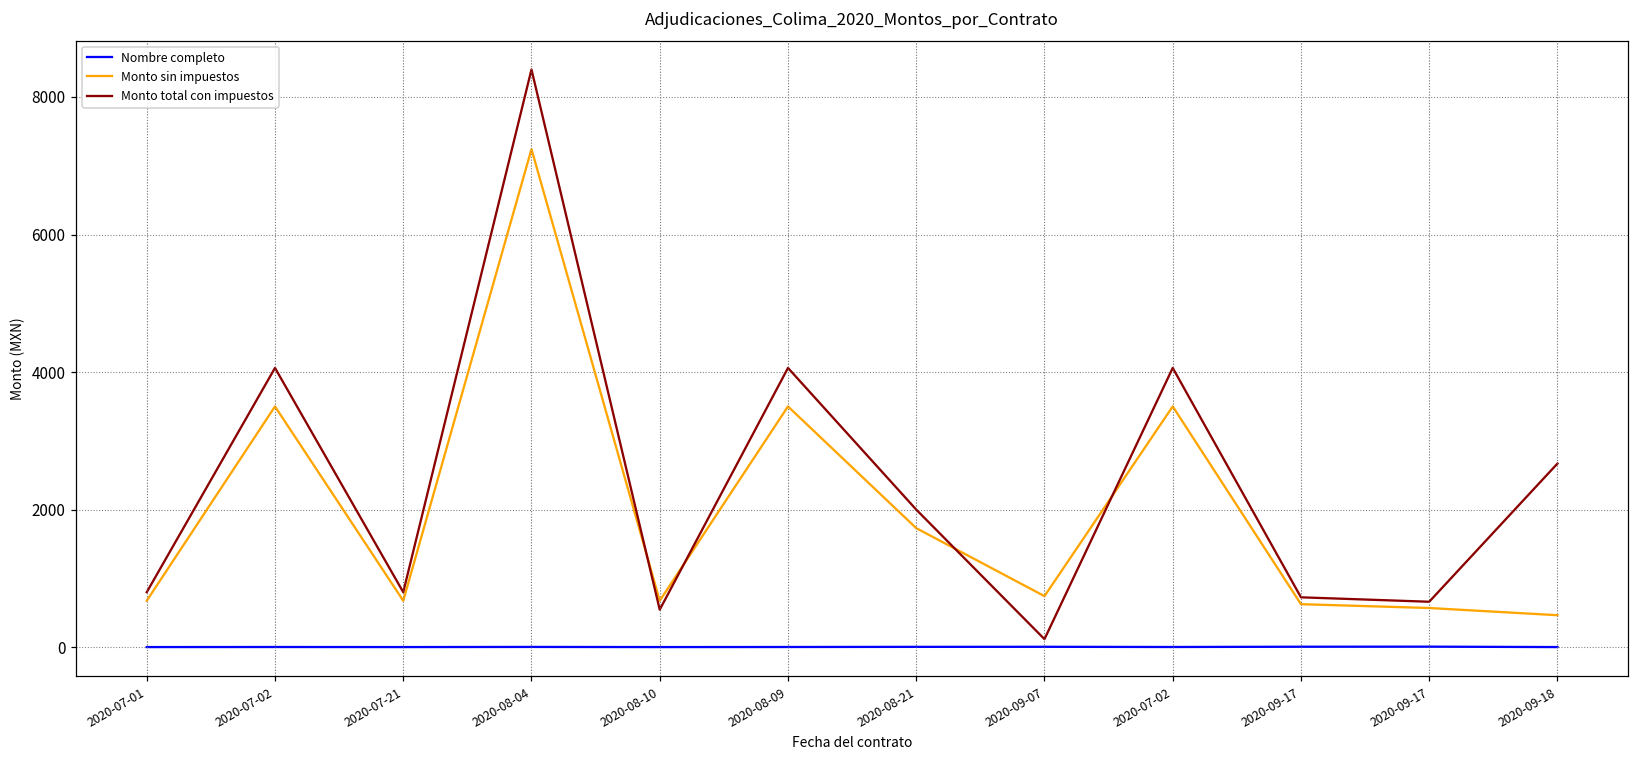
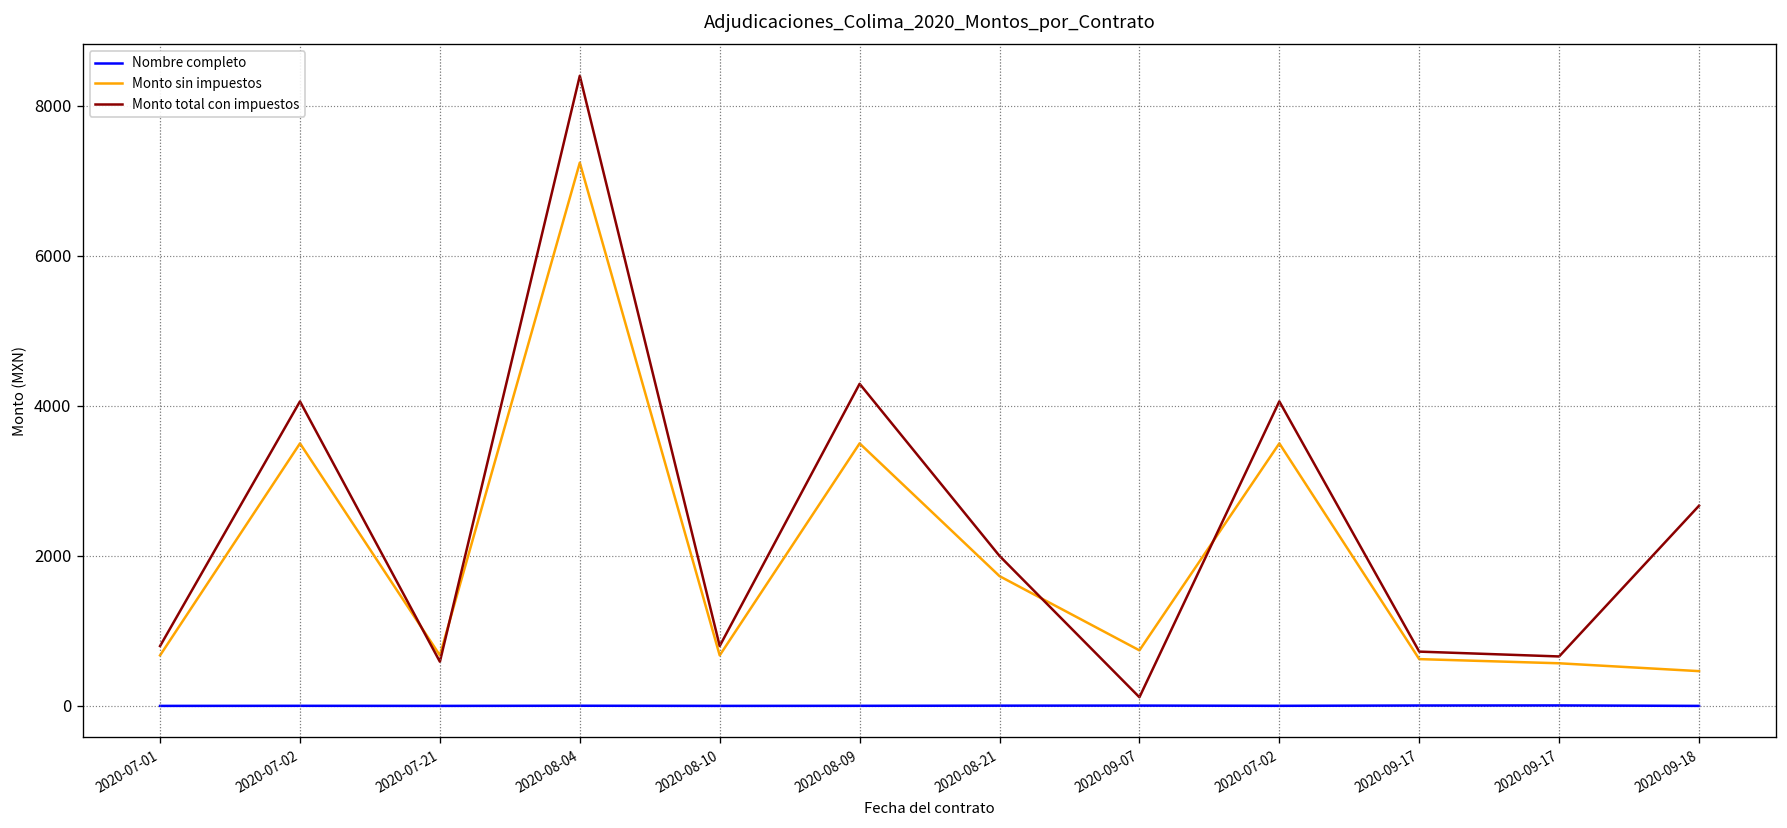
  {
    "Nombre completo": {
      "2020-07-01": 0,
      "2020-07-21": 0,
      "2020-08-04": 0,
      "2020-08-10": 0,
      "2020-08-09": 0,
      "2020-08-21": 0,
      "2020-09-07": 0,
      "2020-09-18": 0
    },
    "Monto sin impuestos": {
      "2020-07-01": 700,
      "2020-07-21": 700,
      "2020-08-04": 7200,
      "2020-08-10": 700,
      "2020-08-09": 3500,
      "2020-08-21": 1700,
      "2020-09-07": 700,
      "2020-09-18": 500
    },
    "Monto total con impuestos": {
      "2020-07-01": 800,
-     "2020-07-21": 800,
+     "2020-07-21": 600,
      "2020-08-04": 8400,
-     "2020-08-10": 500,
-     "2020-08-09": 4100,
+     "2020-08-10": 800,
+     "2020-08-09": 4300,
      "2020-08-21": 2000,
      "2020-09-07": 100,
      "2020-09-18": 2700
    }
  }
